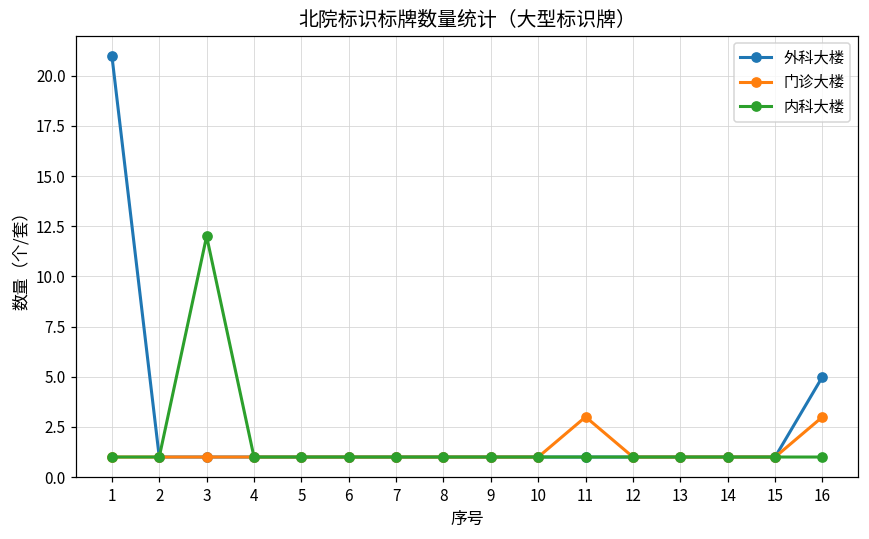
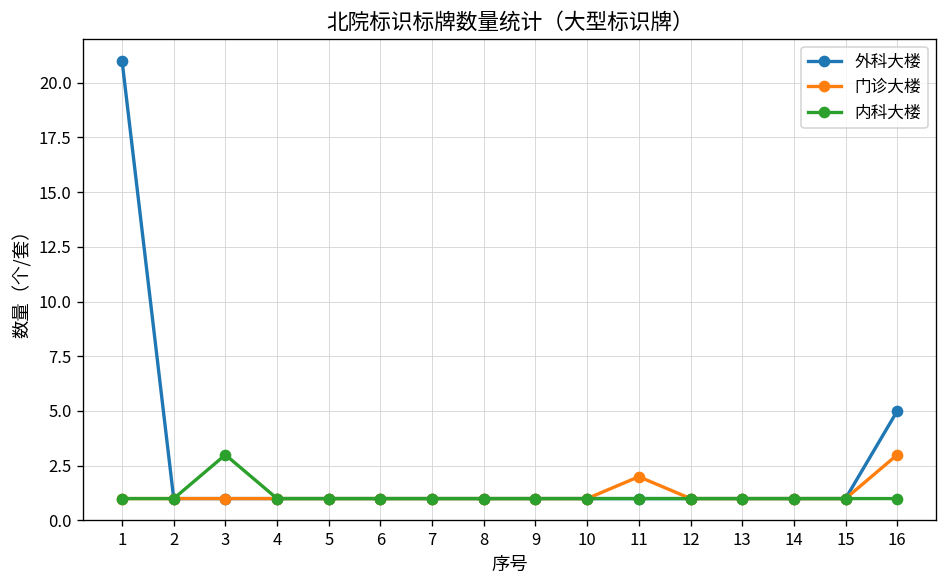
  {
    "外科大楼": {
      "1": 21,
      "16": 5
    },
    "门诊大楼": {
-     "11": 3,
+     "11": 2,
      "16": 3
    },
    "内科大楼": {
-     "3": 12,
+     "3": 3,
      "16": 1
    }
  }
